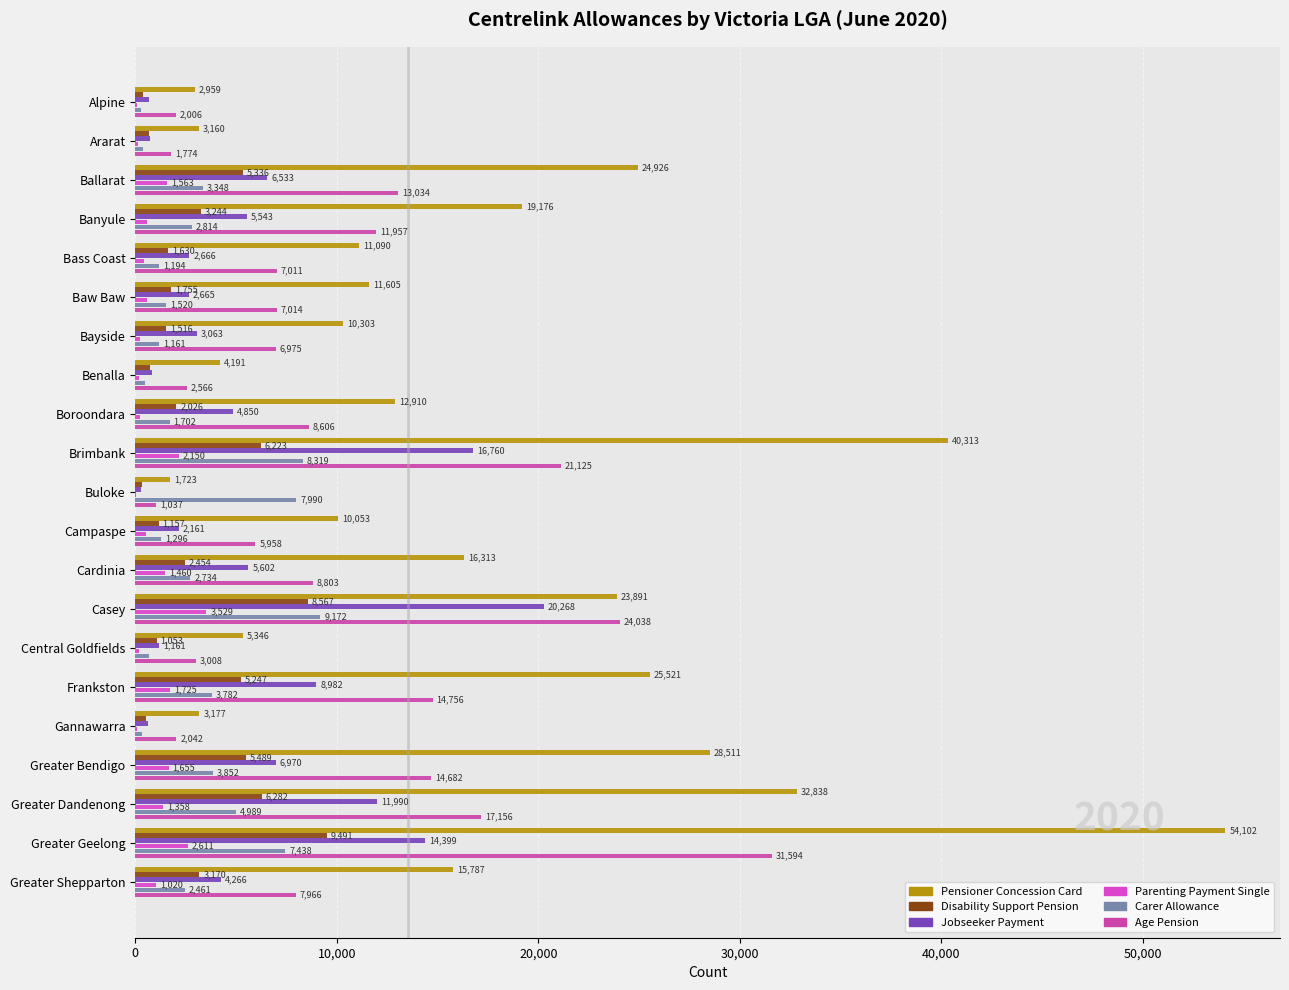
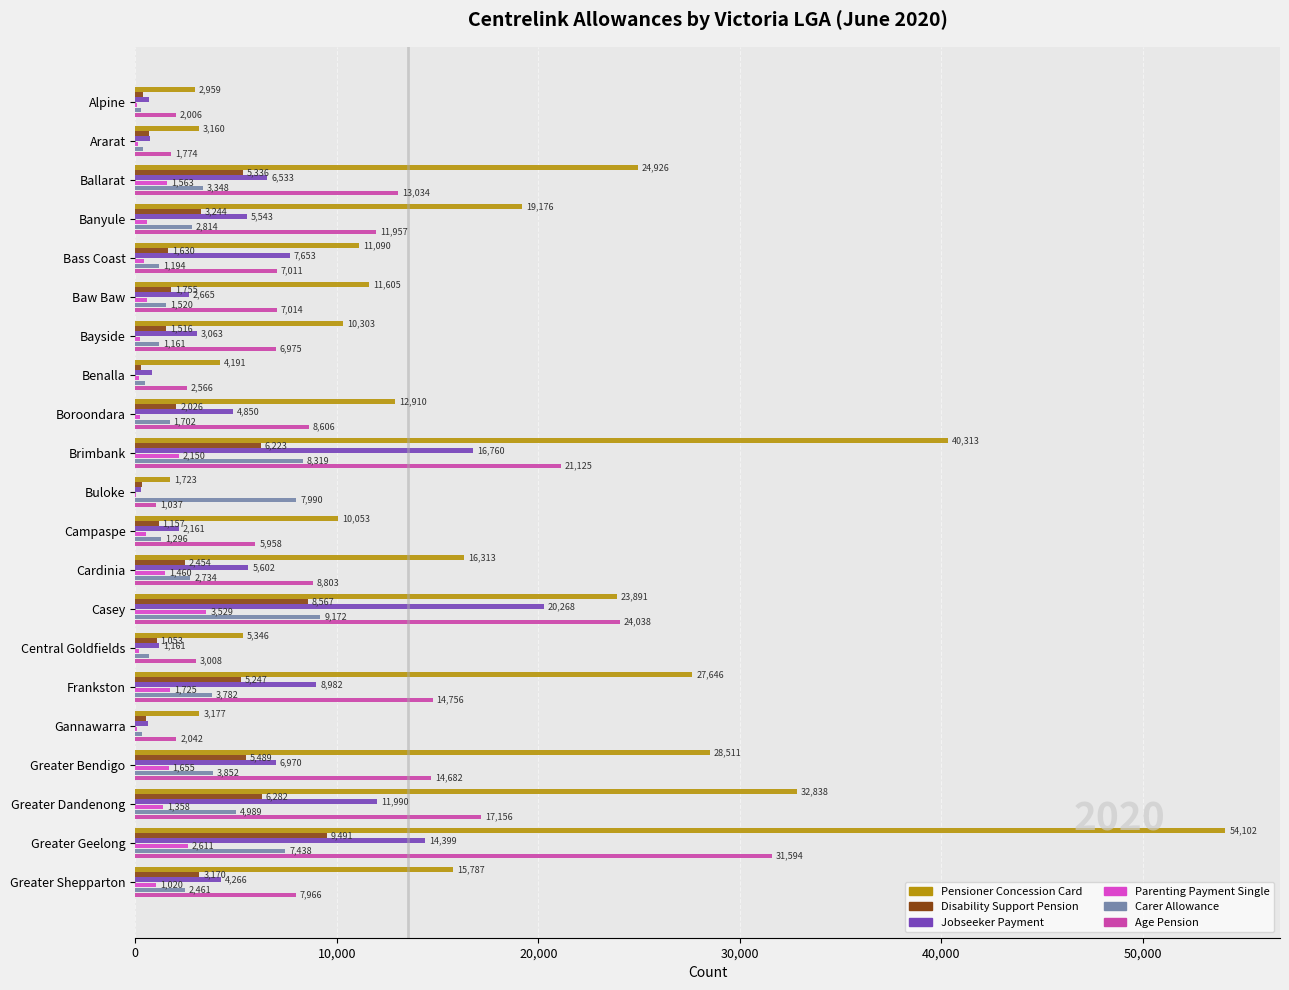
  {
    "Pensioner Concession Card": {
      "Alpine": "2,959",
      "Ararat": "3,160",
      "Ballarat": "24,926",
      "Banyule": "19,176",
      "Bass Coast": "11,090",
      "Baw Baw": "11,605",
      "Bayside": "10,303",
      "Benalla": "4,191",
      "Boroondara": "12,910",
      "Brimbank": "40,313",
      "Buloke": "1,723",
      "Campaspe": "10,053",
      "Cardinia": "16,313",
      "Casey": "23,891",
      "Central Goldfields": "5,346",
-     "Frankston": "25,521",
+     "Frankston": "27,646",
      "Gannawarra": "3,177",
      "Greater Bendigo": "28,511",
      "Greater Dandenong": "32,838",
      "Greater Geelong": "54,102",
      "Greater Shepparton": "15,787"
    },
    "Disability Support Pension": {
      "Alpine": "400",
      "Ararat": "700",
-     "Benalla": "700",
+     "Benalla": "300",
      "Buloke": "300",
      "Gannawarra": "500"
    },
    "Jobseeker Payment": {
      "Ballarat": "6,533",
      "Banyule": "5,543",
-     "Bass Coast": "2,666",
+     "Bass Coast": "7,653",
      "Baw Baw": "2,665",
      "Bayside": "3,063",
      "Boroondara": "4,850",
      "Brimbank": "16,760",
      "Campaspe": "2,161",
      "Cardinia": "5,602",
      "Casey": "20,268",
      "Frankston": "8,982",
      "Greater Bendigo": "6,970",
      "Greater Dandenong": "11,990",
      "Greater Geelong": "14,399",
      "Greater Shepparton": "4,266"
    },
    "Carer Allowance": {
      "Ballarat": "3,348",
      "Banyule": "2,814",
      "Bass Coast": "1,194",
      "Baw Baw": "1,520",
      "Bayside": "1,161",
      "Boroondara": "1,702",
      "Brimbank": "8,319",
      "Buloke": "7,990",
      "Campaspe": "1,296",
      "Cardinia": "2,734",
      "Casey": "9,172",
      "Frankston": "3,782",
      "Greater Bendigo": "3,852",
      "Greater Dandenong": "4,989",
      "Greater Geelong": "7,438",
      "Greater Shepparton": "2,461"
    }
  }
